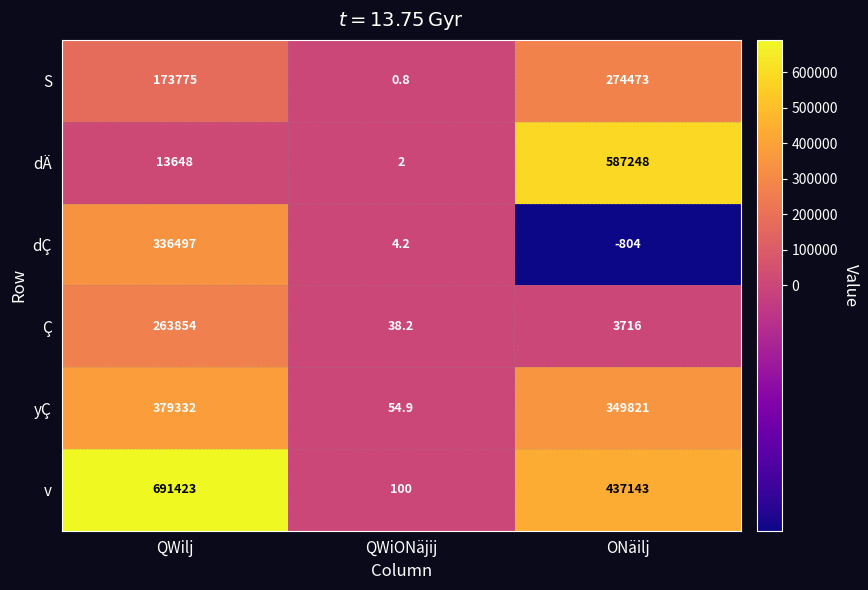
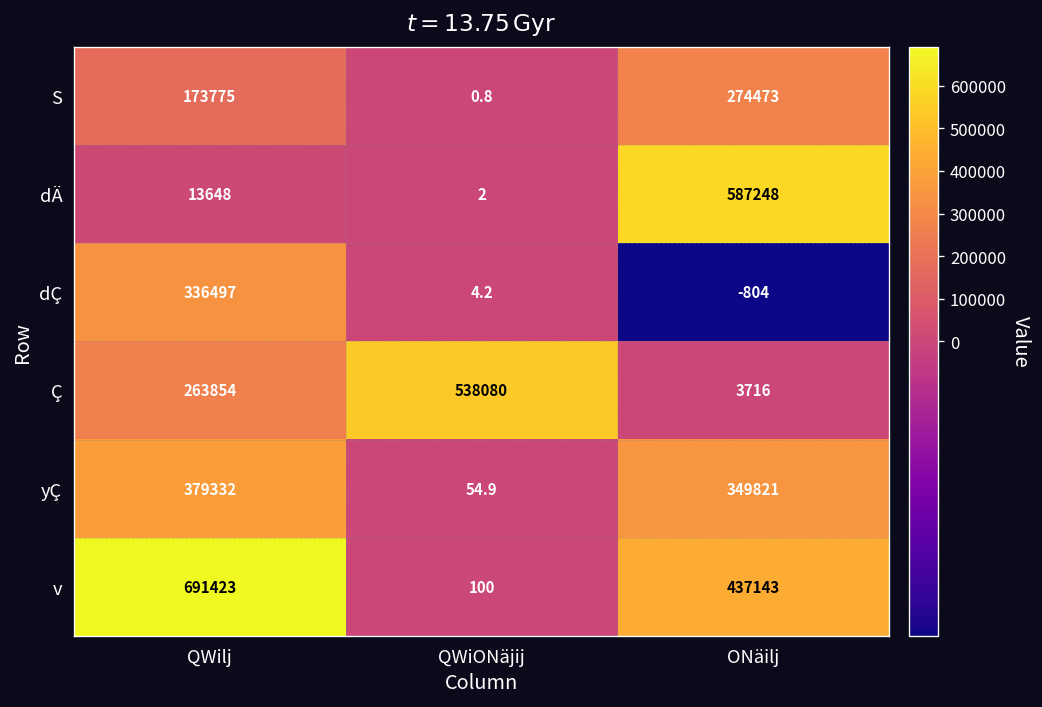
  {
    "S": {
      "QWilj": 173775,
      "QWiONäjij": 0.8,
      "ONäilj": 274473
    },
    "dÄ": {
      "QWilj": 13648,
      "QWiONäjij": 2,
      "ONäilj": 587248
    },
    "dÇ": {
      "QWilj": 336497,
      "QWiONäjij": 4.2,
      "ONäilj": -804
    },
    "Ç": {
      "QWilj": 263854,
-     "QWiONäjij": 38.2,
+     "QWiONäjij": 538080,
      "ONäilj": 3716
    },
    "yÇ": {
      "QWilj": 379332,
      "QWiONäjij": 54.9,
      "ONäilj": 349821
    },
    "v": {
      "QWilj": 691423,
      "QWiONäjij": 100,
      "ONäilj": 437143
    }
  }
